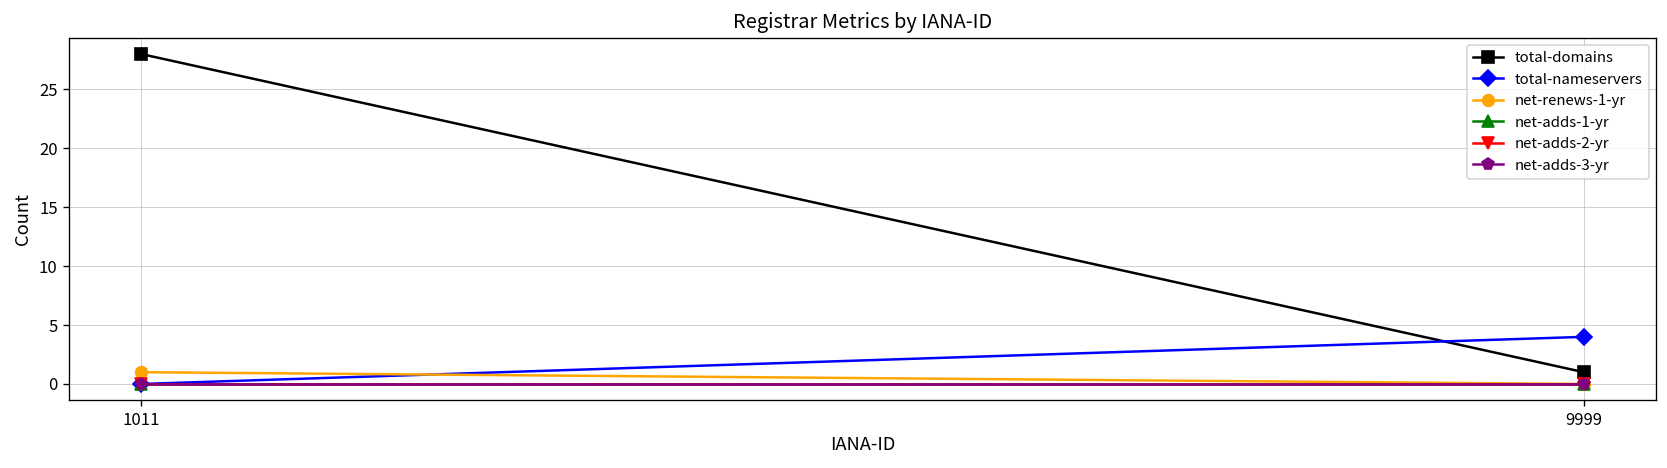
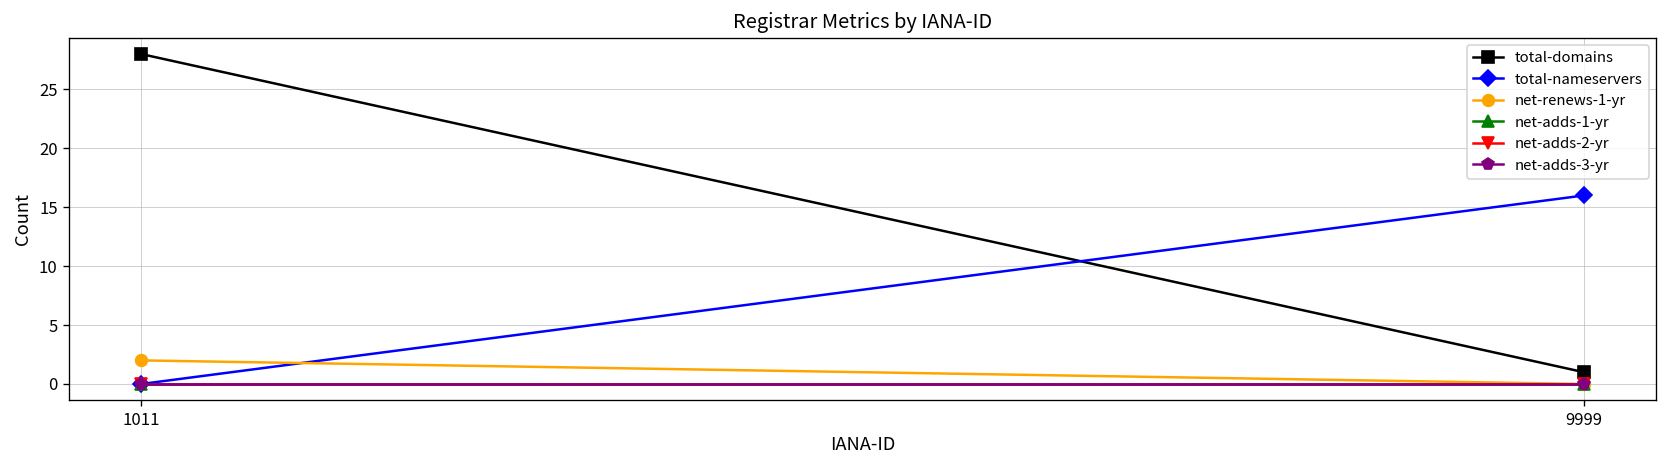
  {
    "total-domains": {
      "1011": 28,
      "9999": 1
    },
    "total-nameservers": {
-     "9999": 4
+     "9999": 16
    },
    "net-renews-1-yr": {
-     "1011": 1
+     "1011": 2
    }
  }
